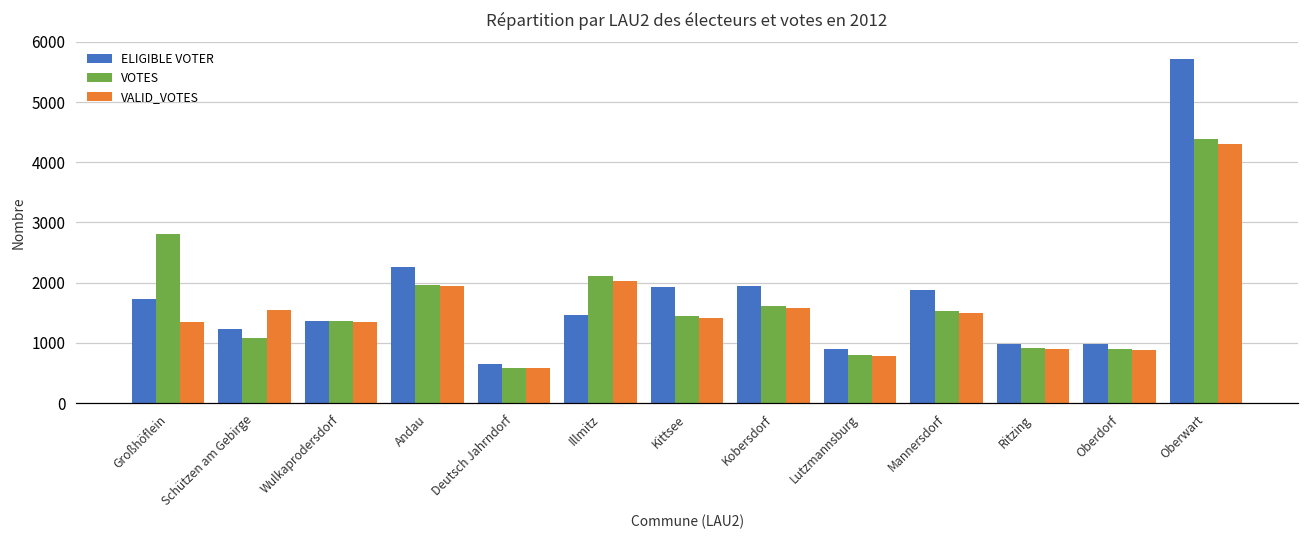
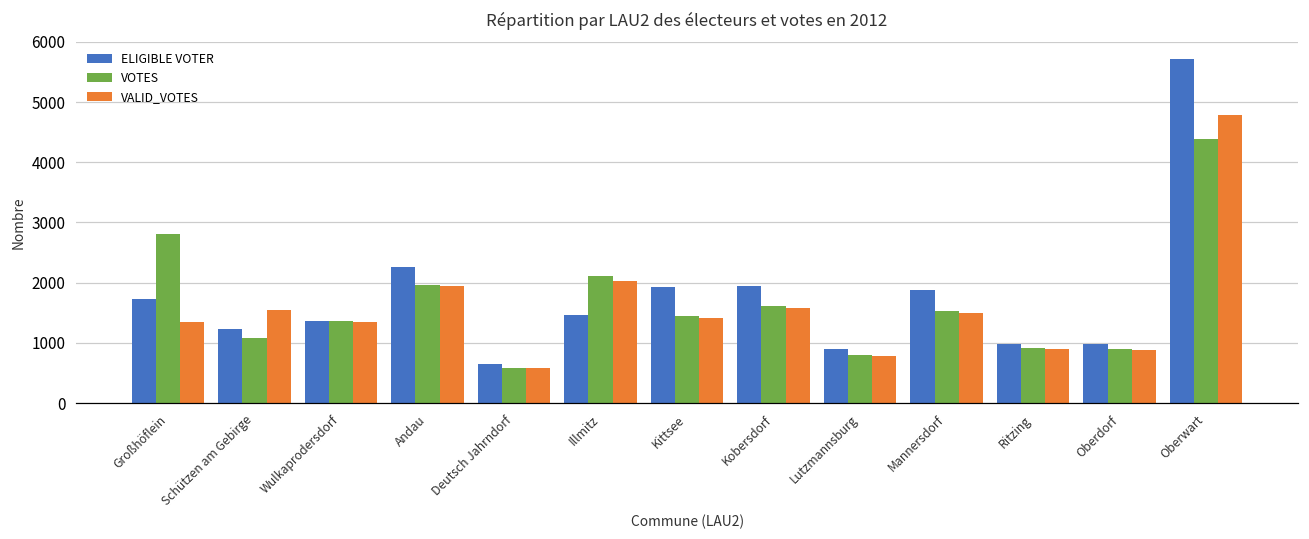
  {
    "ELIGIBLE VOTER": {
      "Großhöflein": 1700,
      "Schützen am Gebirge": 1200,
      "Wulkaprodersdorf": 1400,
      "Andau": 2300,
      "Deutsch Jahrndorf": 600,
      "Illmitz": 1500,
      "Kittsee": 1900,
      "Kobersdorf": 2000,
      "Lutzmannsburg": 900,
      "Mannersdorf": 1900,
      "Ritzing": 1000,
      "Oberdorf": 1000,
      "Oberwart": 5700
    },
    "VOTES": {
      "Großhöflein": 2800,
      "Schützen am Gebirge": 1100,
      "Wulkaprodersdorf": 1400,
      "Andau": 2000,
      "Deutsch Jahrndorf": 600,
      "Illmitz": 2100,
      "Kittsee": 1400,
      "Kobersdorf": 1600,
      "Lutzmannsburg": 800,
      "Mannersdorf": 1500,
      "Ritzing": 900,
      "Oberdorf": 900,
      "Oberwart": 4400
    },
    "VALID_VOTES": {
      "Großhöflein": 1400,
      "Schützen am Gebirge": 1600,
      "Wulkaprodersdorf": 1300,
      "Andau": 1900,
      "Deutsch Jahrndorf": 600,
      "Illmitz": 2000,
      "Kittsee": 1400,
      "Kobersdorf": 1600,
      "Lutzmannsburg": 800,
      "Mannersdorf": 1500,
      "Ritzing": 900,
      "Oberdorf": 900,
-     "Oberwart": 4300
+     "Oberwart": 4800
    }
  }
